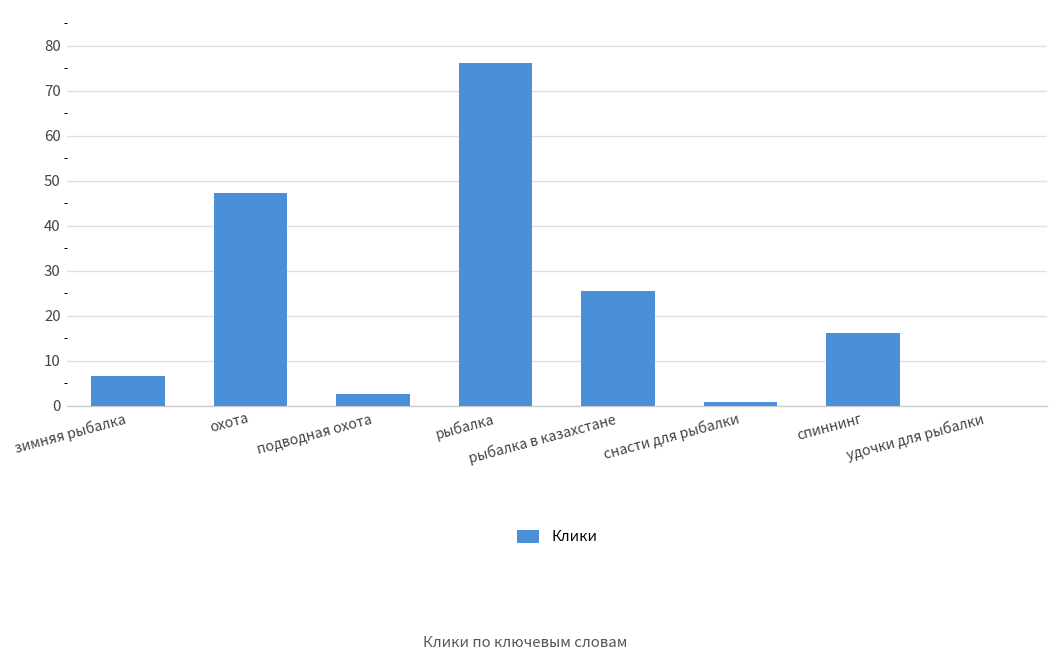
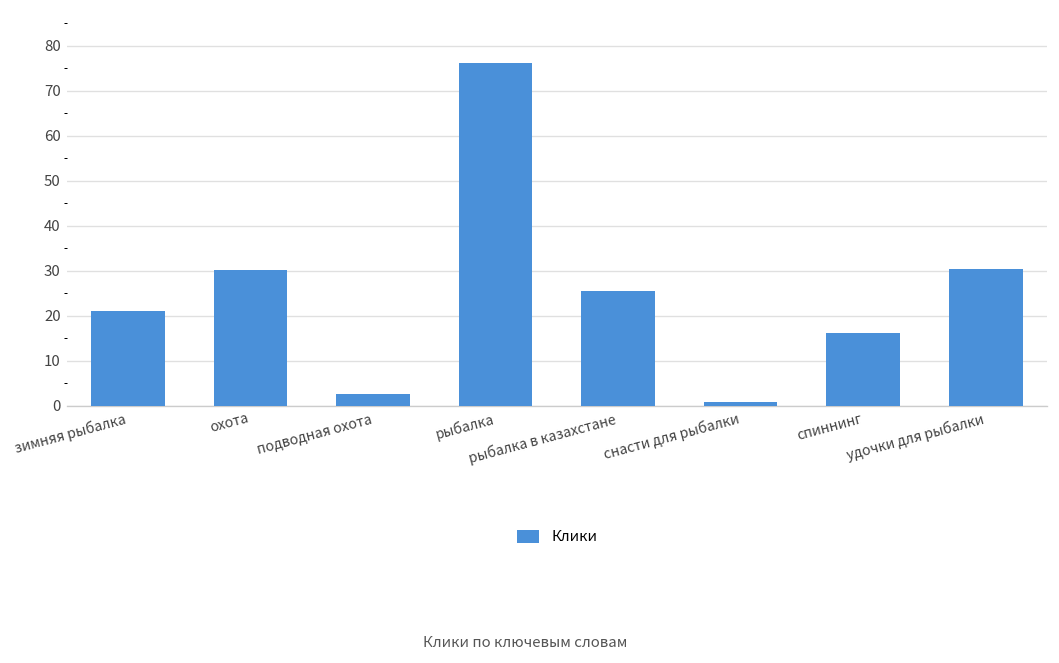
  {
-   "зимняя рыбалка": 7,
-   "охота": 47,
+   "зимняя рыбалка": 21,
+   "охота": 30,
    "подводная охота": 3,
    "рыбалка": 76,
    "рыбалка в казахстане": 25,
    "снасти для рыбалки": 1,
    "спиннинг": 16,
-   "удочки для рыбалки": 0
+   "удочки для рыбалки": 30
  }
